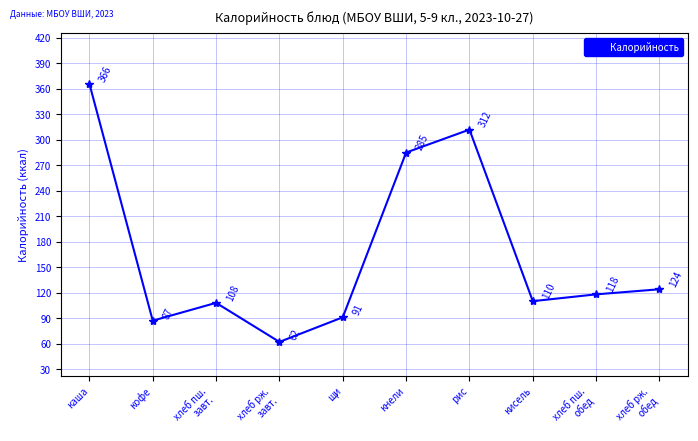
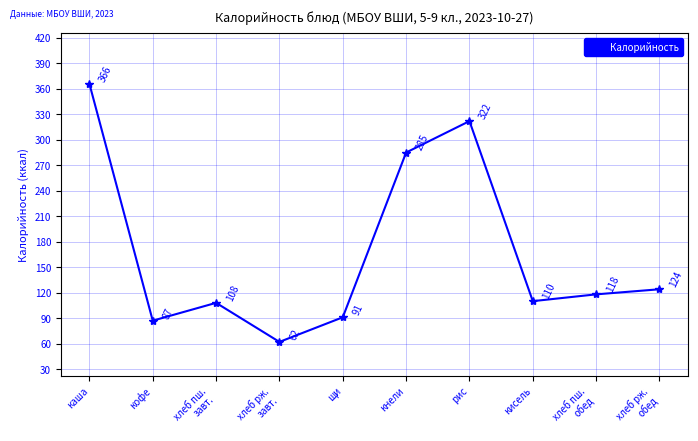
  {
    "каша": 366,
    "кофе": 87,
    "хлеб пш. завт.": 108,
    "хлеб рж. завт.": 62,
    "щи": 91,
    "кнели": 285,
-   "рис": 312,
+   "рис": 322,
    "кисель": 110,
    "хлеб пш. обед": 118,
    "хлеб рж. обед": 124
  }
